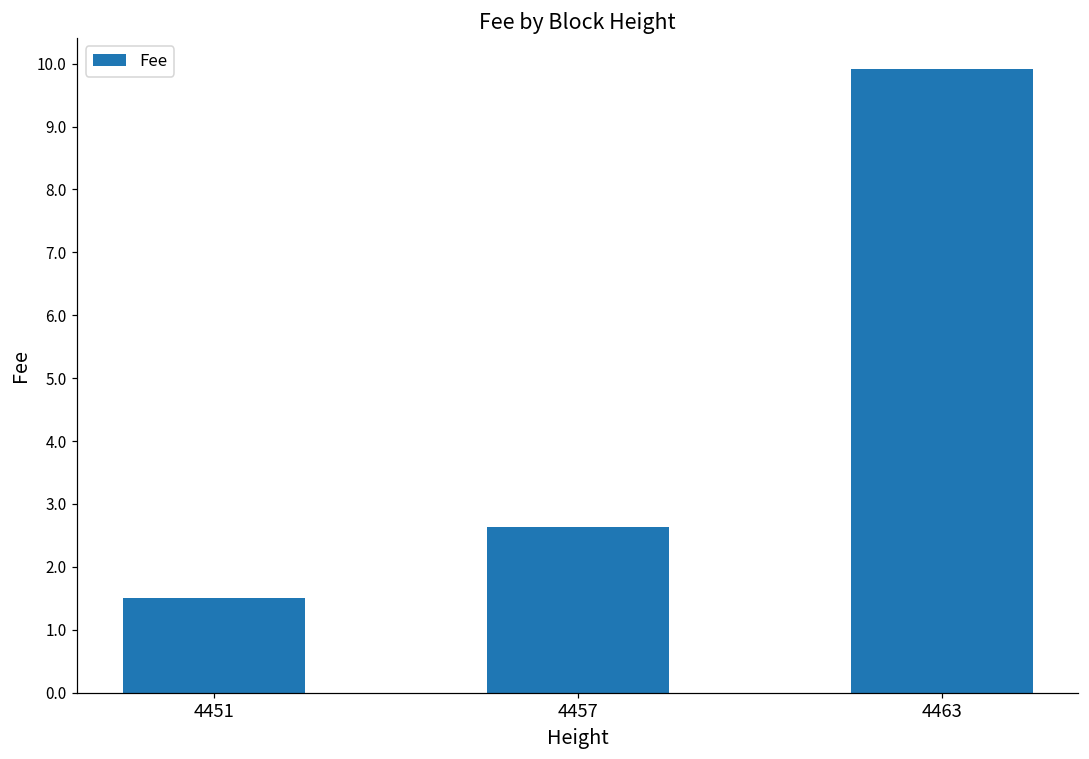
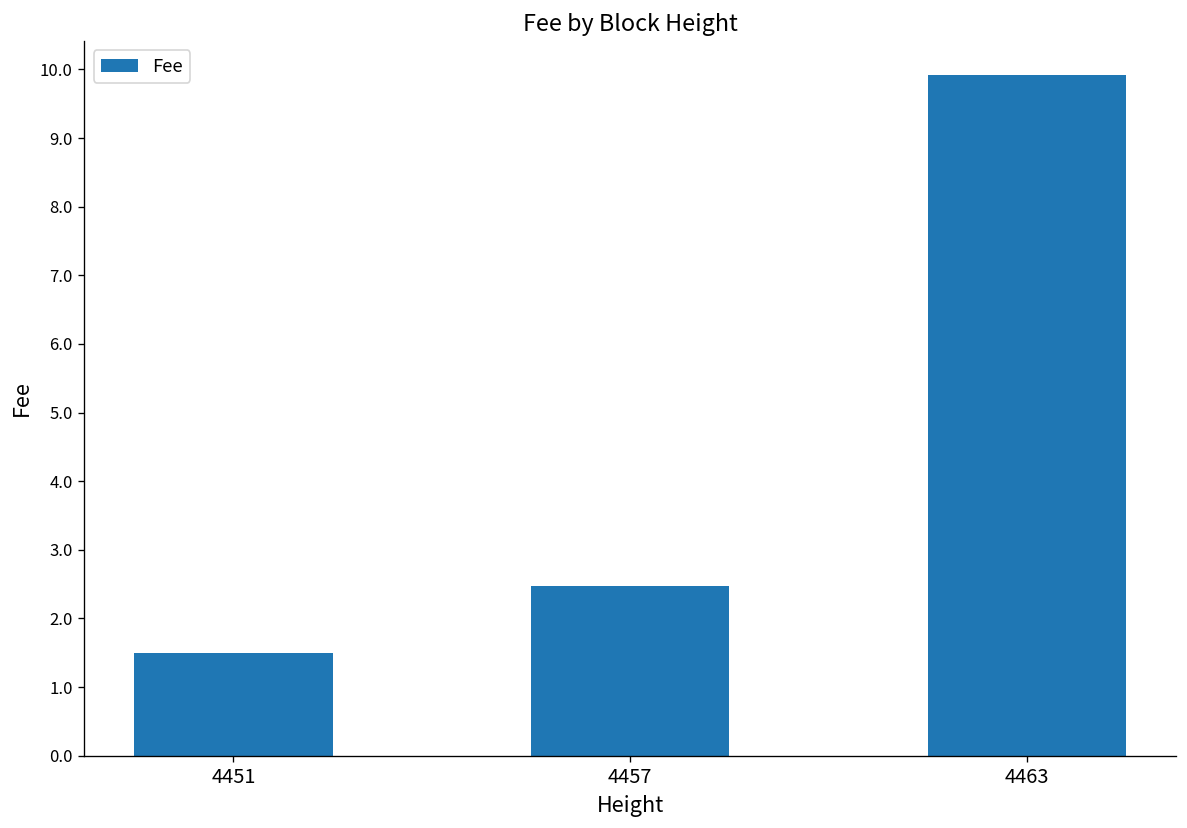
  {
    "4451": 1.5,
-   "4457": 2.6,
+   "4457": 2.5,
    "4463": 9.9
  }
